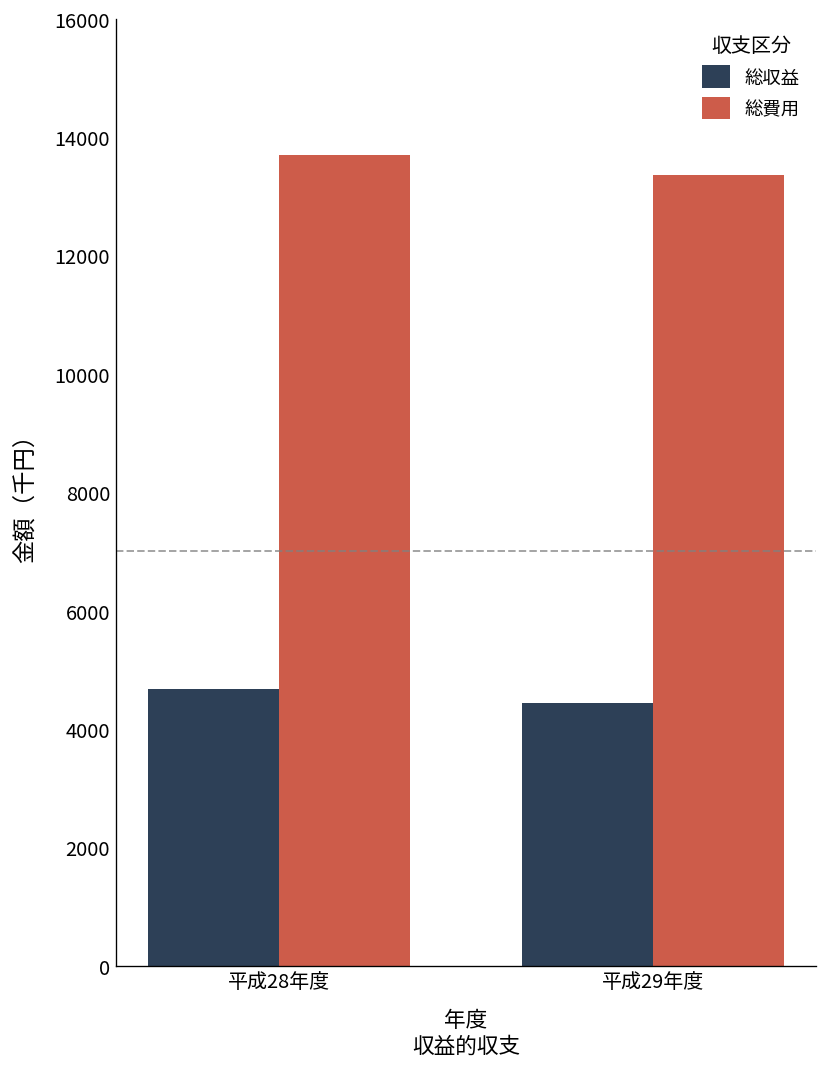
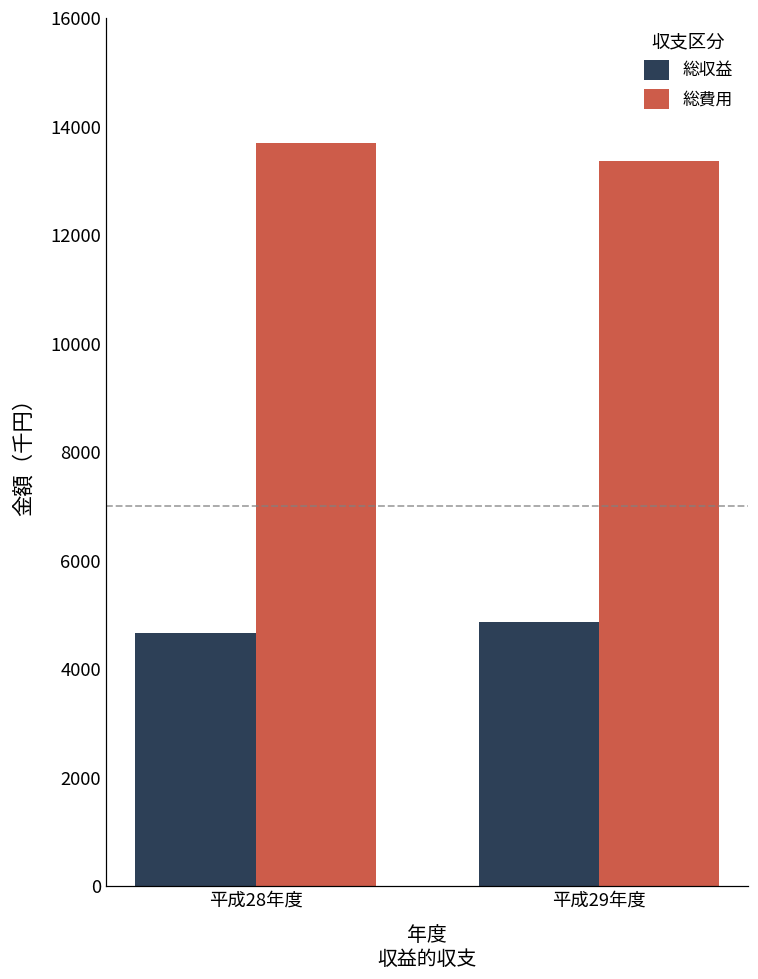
  {
    "総収益": {
      "平成28年度": 4700,
-     "平成29年度": 4400
+     "平成29年度": 4900
    },
    "総費用": {
      "平成28年度": 13700,
      "平成29年度": 13400
    }
  }
